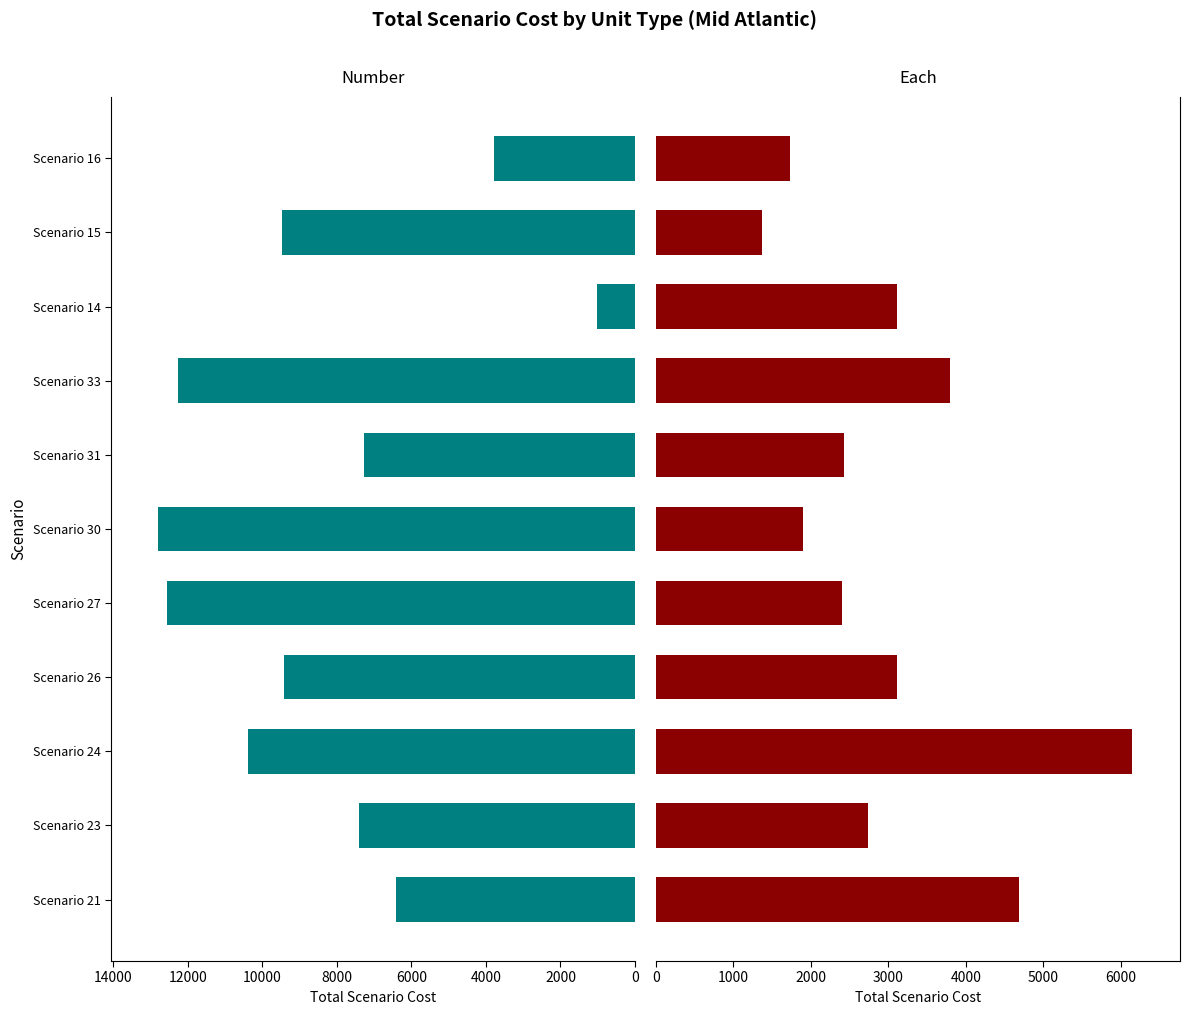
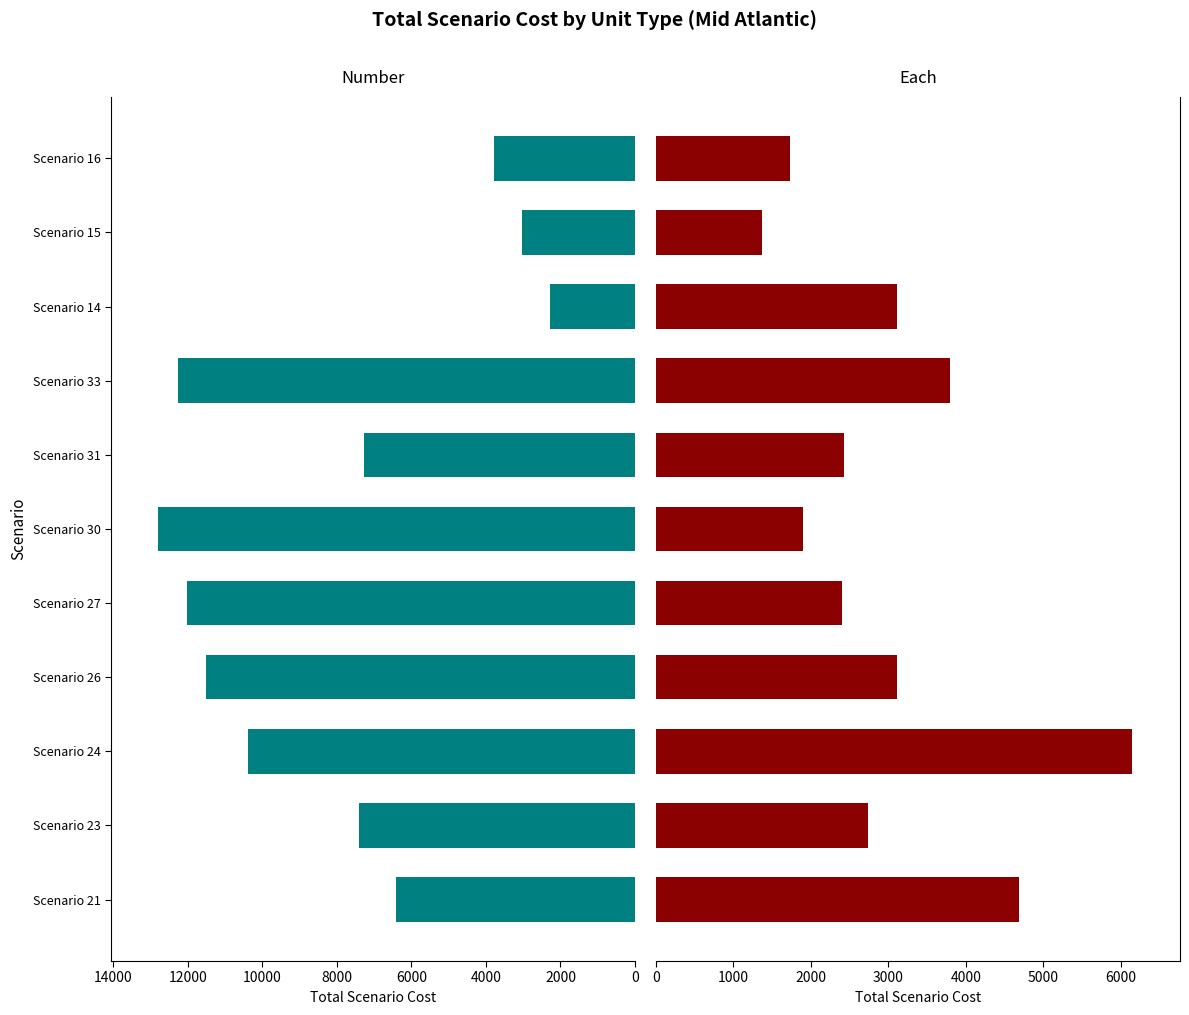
  {
    "Number": {
      "Scenario 16": 3800,
-     "Scenario 15": 9500,
-     "Scenario 14": 1000,
+     "Scenario 15": 3000,
+     "Scenario 14": 2300,
      "Scenario 33": 12300,
      "Scenario 31": 7300,
      "Scenario 30": 12800,
-     "Scenario 27": 12600,
-     "Scenario 26": 9400,
+     "Scenario 27": 12000,
+     "Scenario 26": 11500,
      "Scenario 24": 10400,
      "Scenario 23": 7400,
      "Scenario 21": 6400
    }
  }
